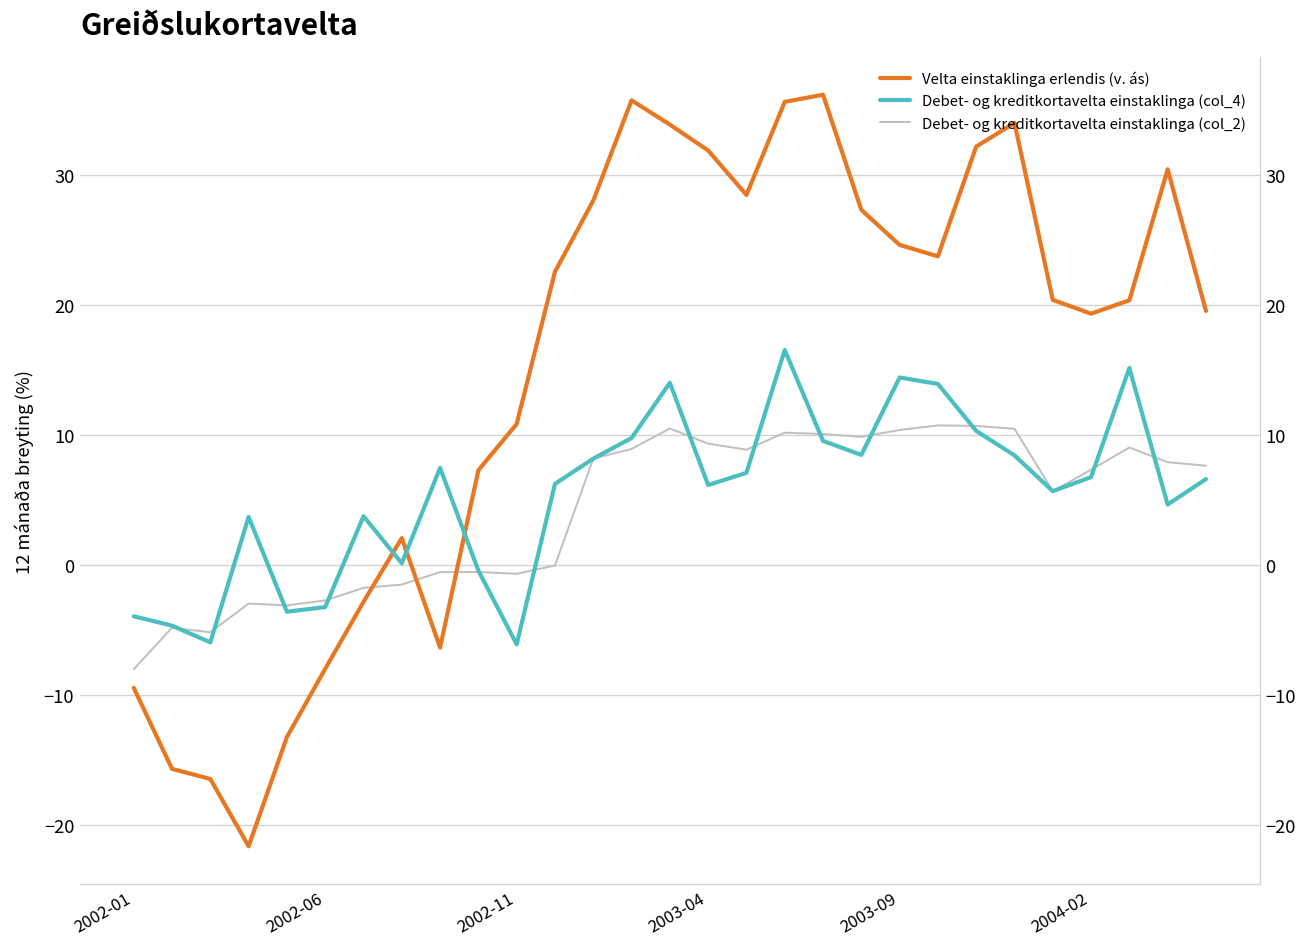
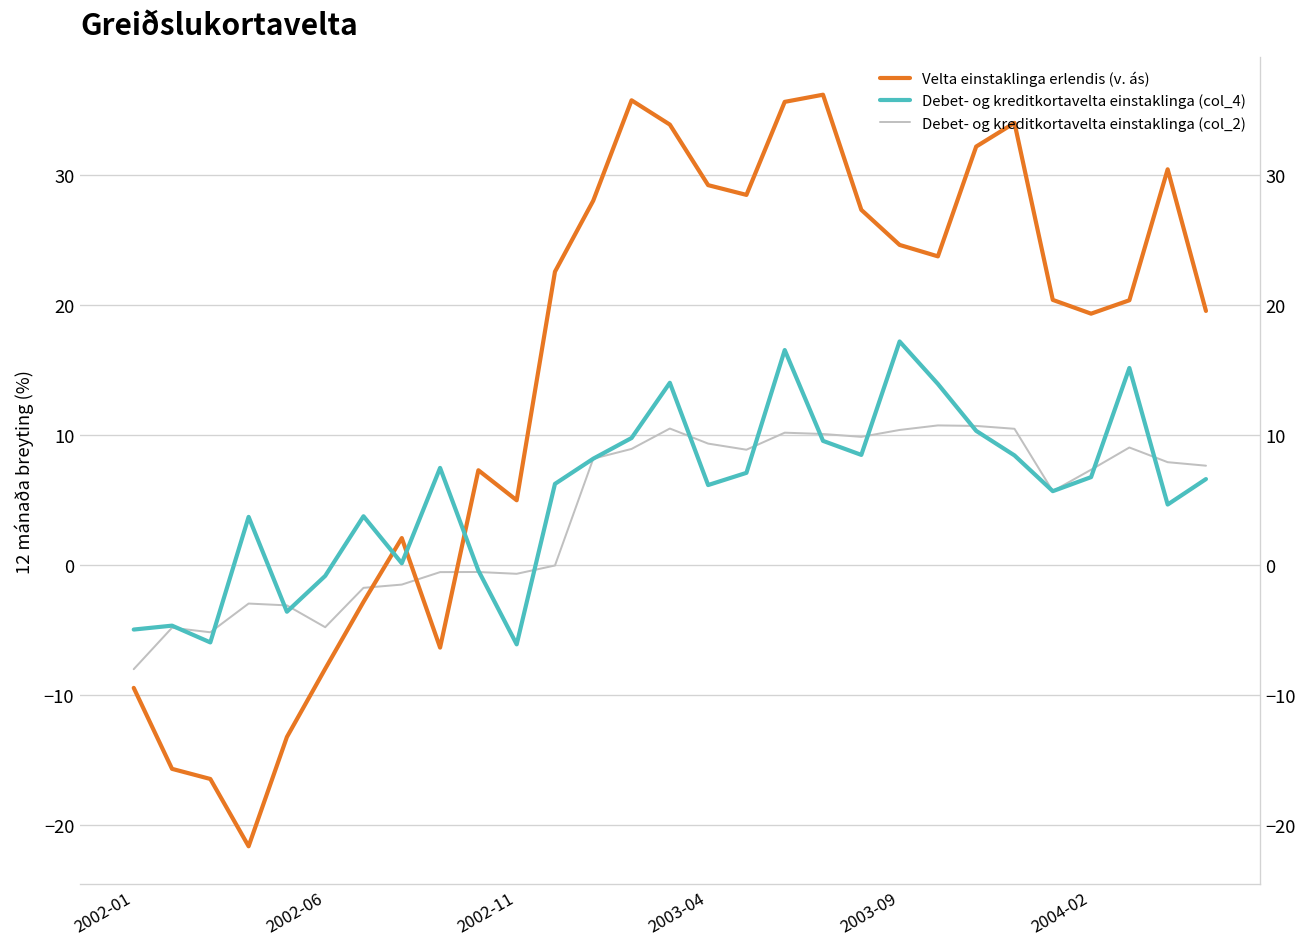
  {
    "Velta einstaklinga erlendis (v. ás)": {
      "2002-01": -9.4,
      "2002-06": -8.0,
-     "2002-11": 10.9,
-     "2003-04": 31.9,
+     "2002-11": 5.0,
+     "2003-04": 29.3,
      "2003-09": 24.7,
      "2004-02": 19.4
    },
    "Debet- og kreditkortavelta einstaklinga (col_4)": {
-     "2002-01": -3.9,
-     "2002-06": -3.2,
+     "2002-01": -5.0,
+     "2002-06": -0.8,
      "2002-11": -6.1,
      "2003-04": 6.2,
-     "2003-09": 14.5,
+     "2003-09": 17.2,
      "2004-02": 6.8
    },
    "Debet- og kreditkortavelta einstaklinga (col_2)": {
      "2002-01": -8.0,
-     "2002-06": -2.7,
+     "2002-06": -4.8,
      "2002-11": -0.7,
      "2003-04": 9.4,
      "2003-09": 10.4,
      "2004-02": 7.4
    }
  }
